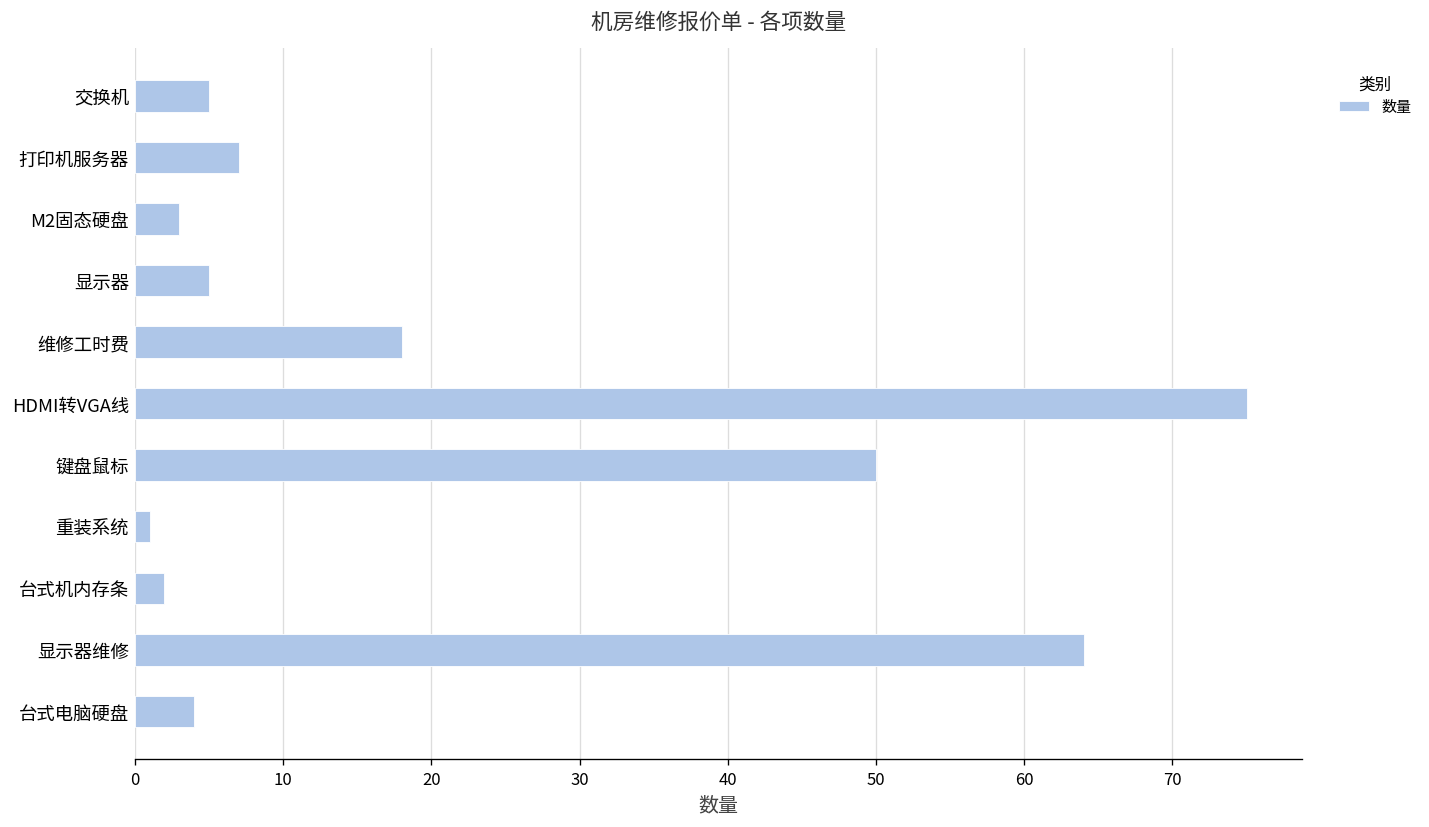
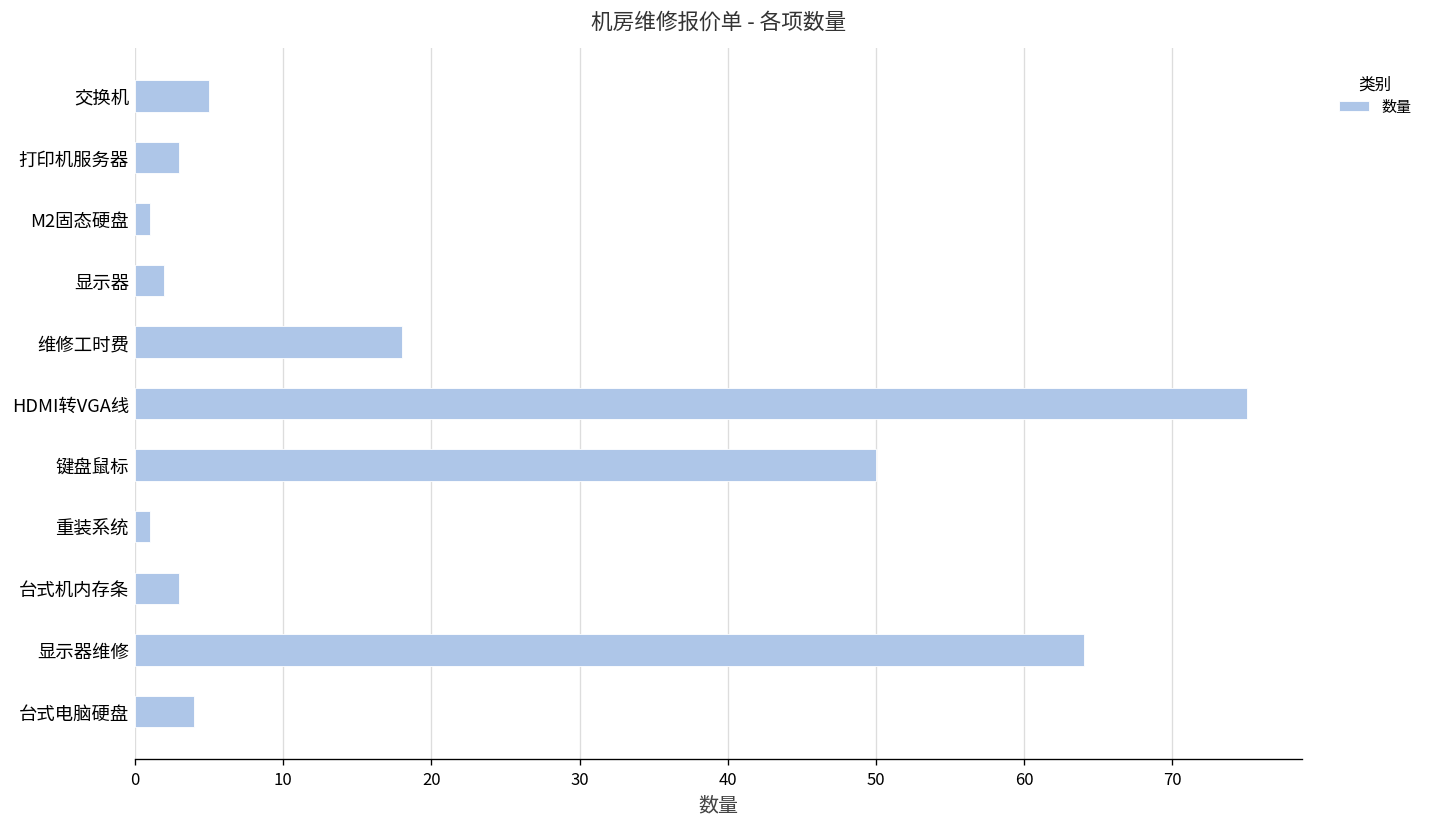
  {
    "交换机": 5,
-   "打印机服务器": 7,
-   "M2固态硬盘": 3,
-   "显示器": 5,
+   "打印机服务器": 3,
+   "M2固态硬盘": 1,
+   "显示器": 2,
    "维修工时费": 18,
    "HDMI转VGA线": 75,
    "键盘鼠标": 50,
    "重装系统": 1,
-   "台式机内存条": 2,
+   "台式机内存条": 3,
    "显示器维修": 64,
    "台式电脑硬盘": 4
  }
